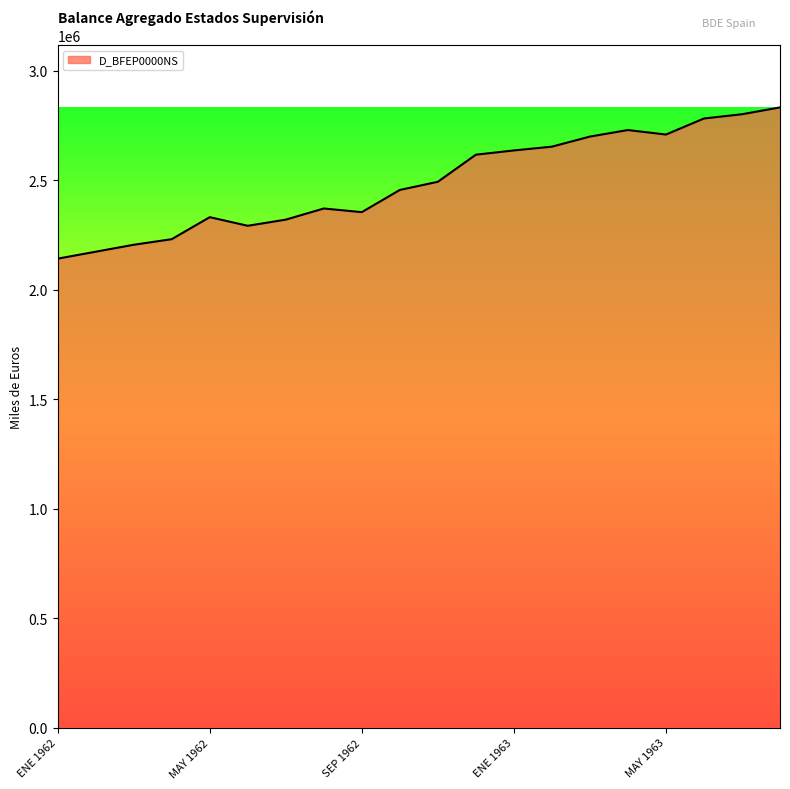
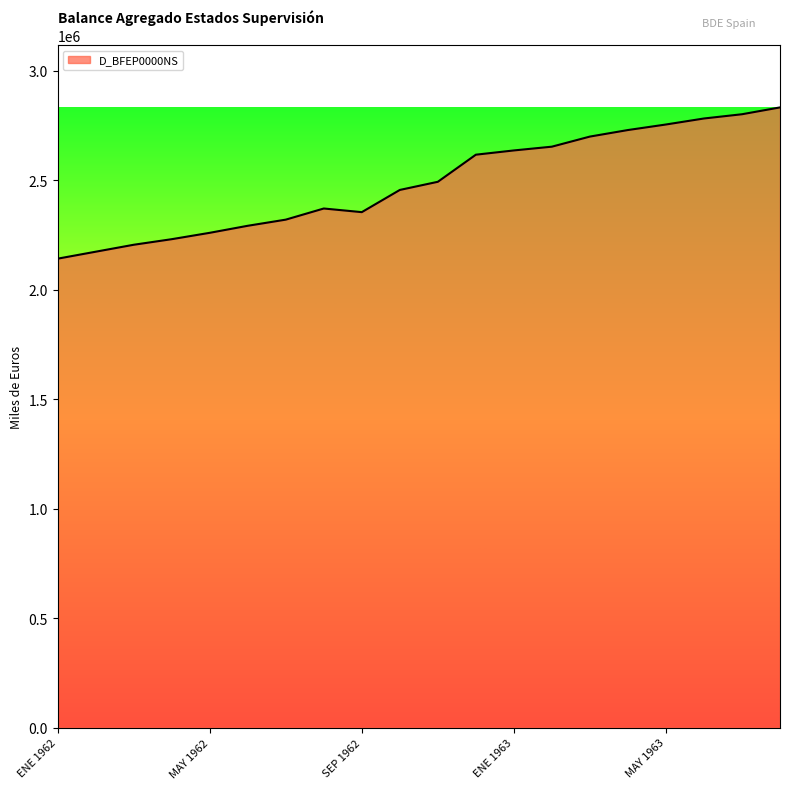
  {
    "ENE 1962": 2140000,
-   "MAY 1962": 2330000,
+   "MAY 1962": 2260000,
    "SEP 1962": 2350000,
    "ENE 1963": 2640000,
-   "MAY 1963": 2710000
+   "MAY 1963": 2750000
  }
